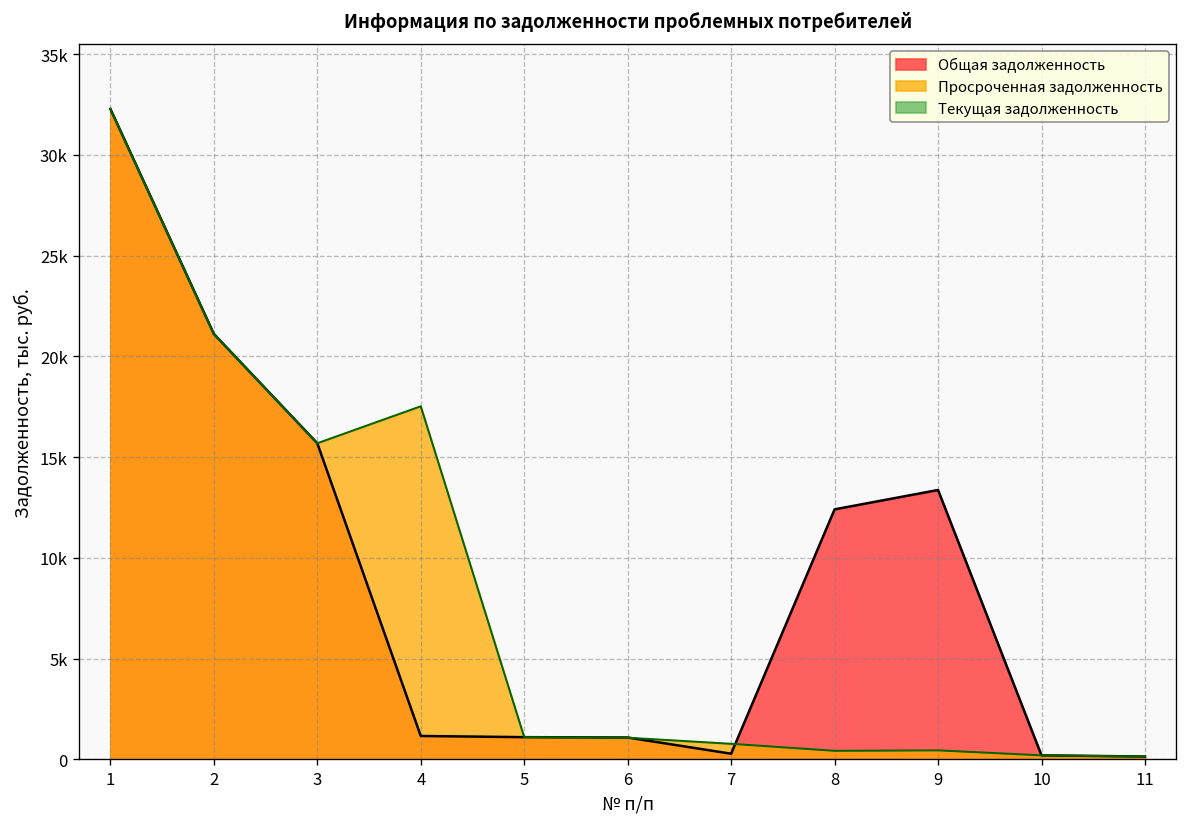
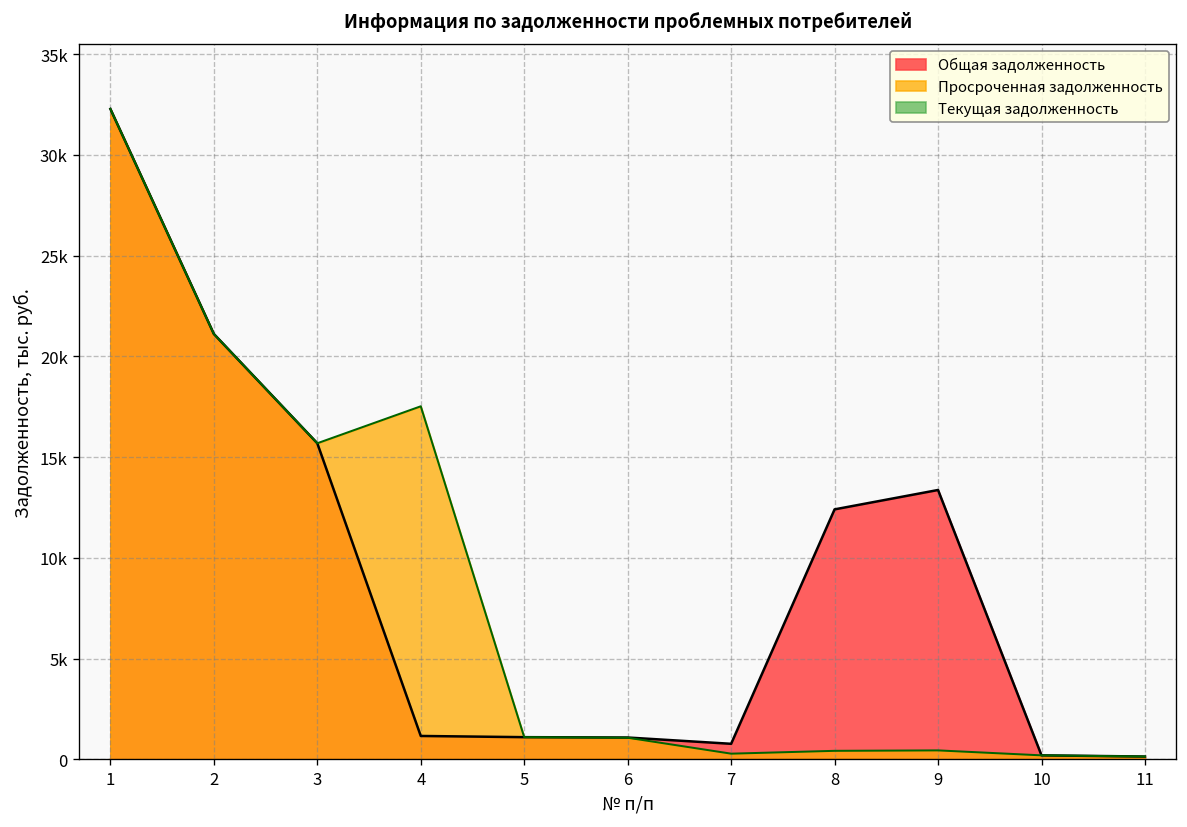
  {
    "Общая задолженность": {
      "4": 1200,
-     "7": 300,
+     "7": 800,
      "8": 12400,
      "9": 13400
    },
    "Просроченная задолженность": {
      "4": 17500,
-     "7": 800,
+     "7": 300,
      "8": 400,
      "9": 500
    },
    "Текущая задолженность": {
      "1": 0,
      "2": 0,
      "3": 0,
      "4": 0,
      "5": 0,
      "6": 0,
      "7": 0,
      "8": 0,
      "9": 0,
      "10": 0
    }
  }
